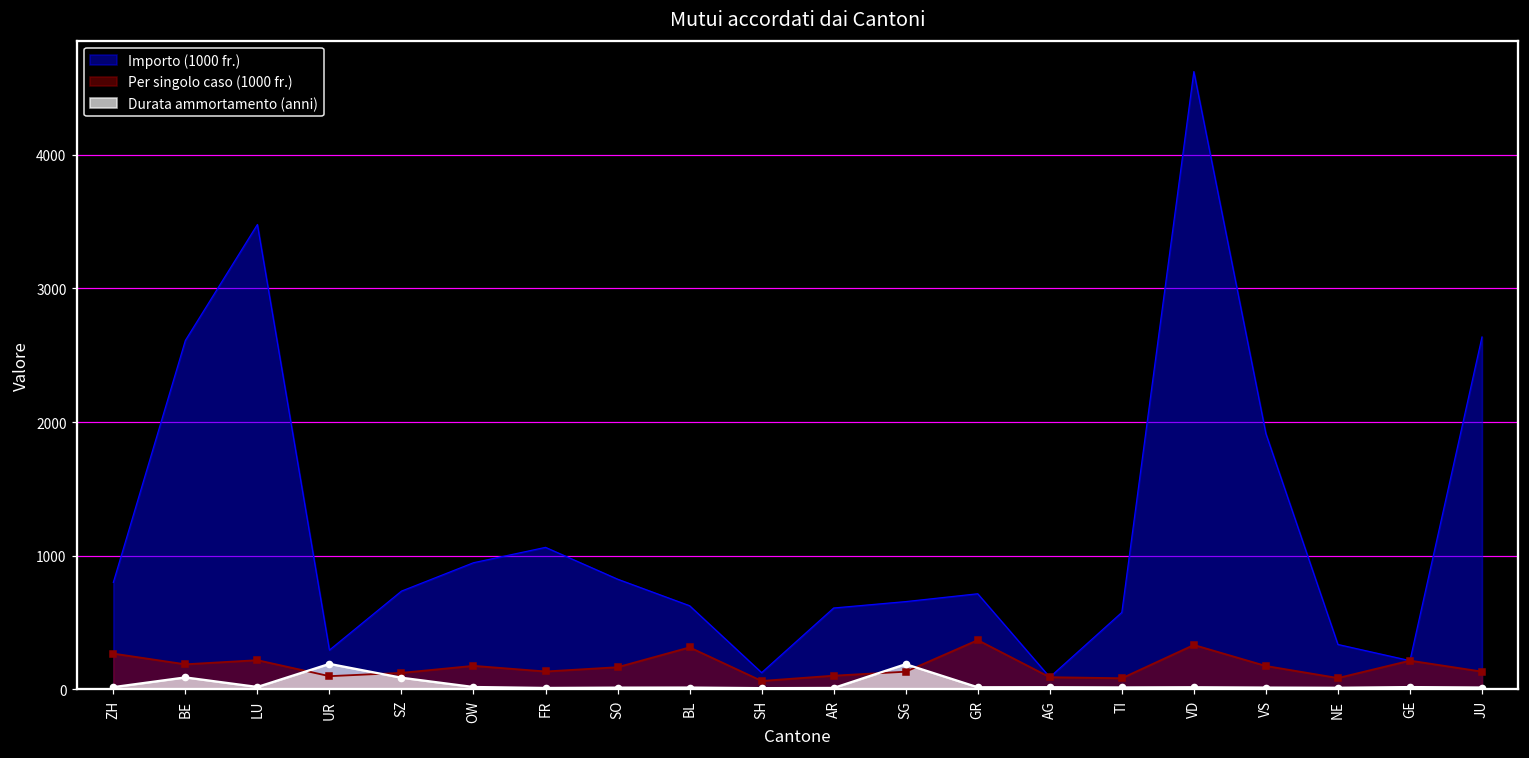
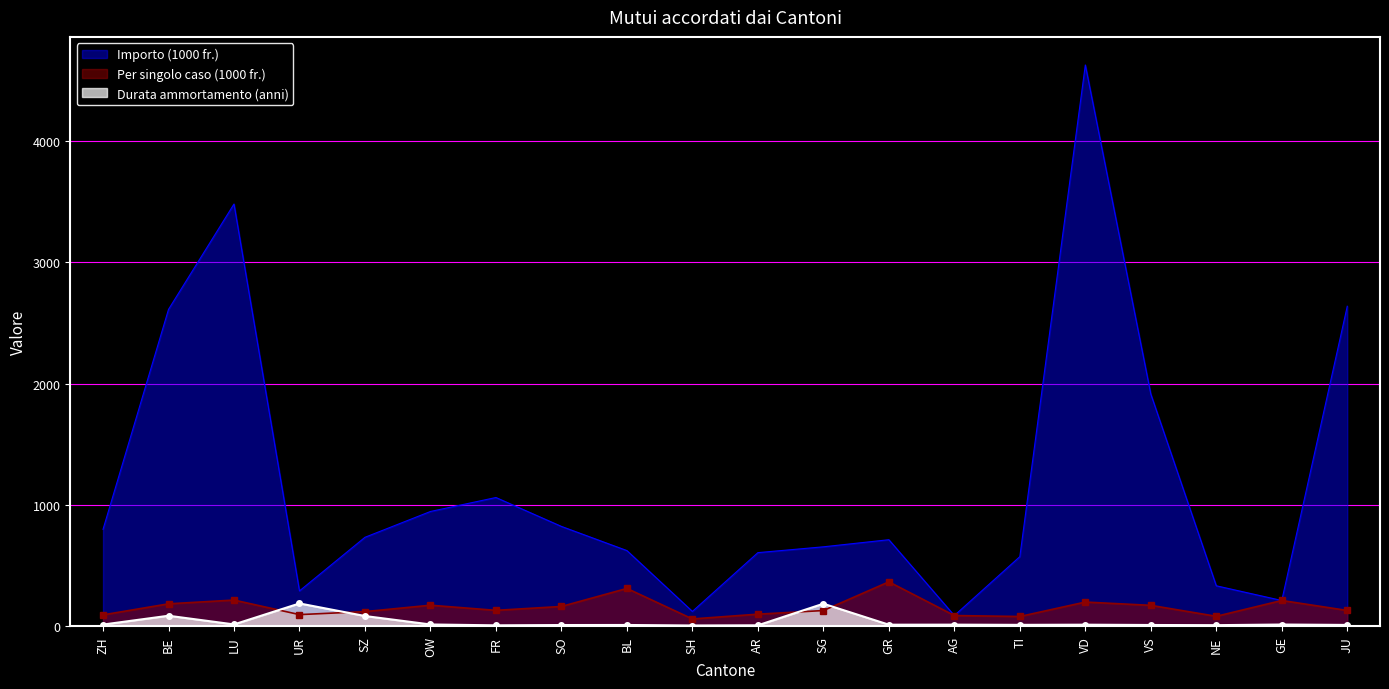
  {
    "Importo (1000 fr.)": {
      "ZH": 800,
      "BE": 2610,
      "LU": 3480,
      "UR": 290,
      "SZ": 730,
      "OW": 950,
      "FR": 1060,
      "SO": 820,
      "BL": 630,
      "SH": 120,
      "AR": 610,
      "SG": 660,
      "GR": 710,
      "TI": 580,
      "VD": 4620,
      "VS": 1910,
      "NE": 340,
      "JU": 2640
    },
    "Per singolo caso (1000 fr.)": {
-     "ZH": 270,
+     "ZH": 100,
      "BE": 190,
      "LU": 220,
      "UR": 100,
      "SZ": 120,
      "OW": 180,
      "FR": 130,
      "SO": 160,
      "BL": 310,
      "SH": 60,
      "AR": 100,
      "SG": 130,
      "GR": 370,
      "TI": 80,
-     "VD": 330,
+     "VD": 200,
      "VS": 170,
      "NE": 80,
      "JU": 130
    },
    "Durata ammortamento (anni)": {
      "ZH": 20,
      "BE": 90,
      "LU": 20,
      "UR": 190,
      "SZ": 90,
      "OW": 20,
      "FR": 10,
      "SO": 10,
      "BL": 10,
      "SH": 10,
      "AR": 10,
      "SG": 190,
      "GR": 10,
      "AG": 20,
      "TI": 10,
      "VD": 10,
      "VS": 10,
      "NE": 10,
      "GE": 20,
      "JU": 10
    }
  }
